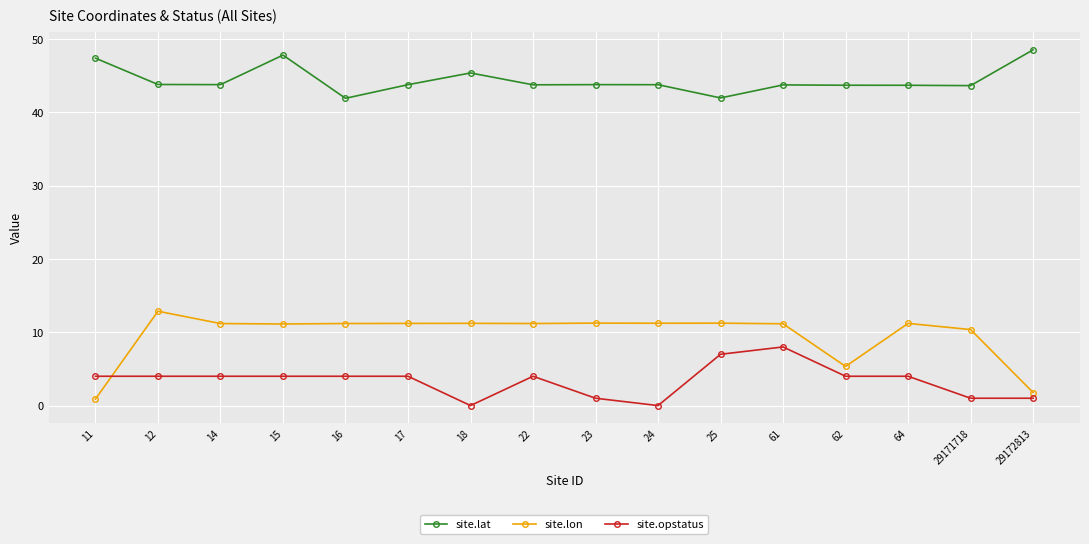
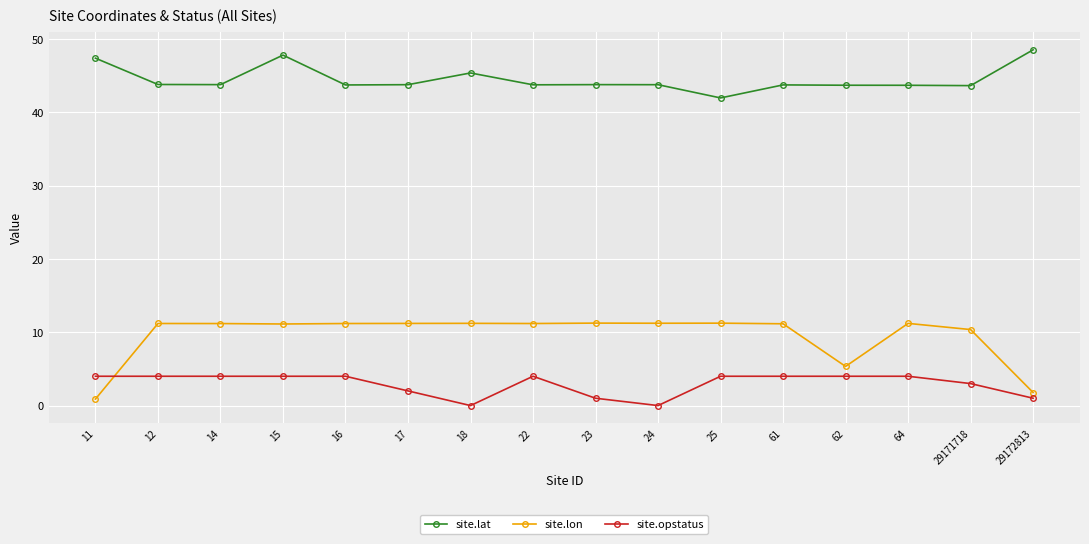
  {
    "site.lat": {
      "11": 47,
      "12": 44,
      "14": 44,
      "15": 48,
-     "16": 42,
+     "16": 44,
      "17": 44,
      "18": 45,
      "22": 44,
      "23": 44,
      "24": 44,
      "25": 42,
      "61": 44,
      "62": 44,
      "64": 44,
      "29171718": 44,
      "29172813": 49
    },
    "site.lon": {
      "11": 1,
-     "12": 13,
+     "12": 11,
      "14": 11,
      "15": 11,
      "16": 11,
      "17": 11,
      "18": 11,
      "22": 11,
      "23": 11,
      "24": 11,
      "25": 11,
      "61": 11,
      "62": 5,
      "64": 11,
      "29171718": 10,
      "29172813": 2
    },
    "site.opstatus": {
      "11": 4,
      "12": 4,
      "14": 4,
      "15": 4,
      "16": 4,
-     "17": 4,
+     "17": 2,
      "18": 0,
      "22": 4,
      "23": 1,
      "24": 0,
-     "25": 7,
-     "61": 8,
+     "25": 4,
+     "61": 4,
      "62": 4,
      "64": 4,
-     "29171718": 1,
+     "29171718": 3,
      "29172813": 1
    }
  }
